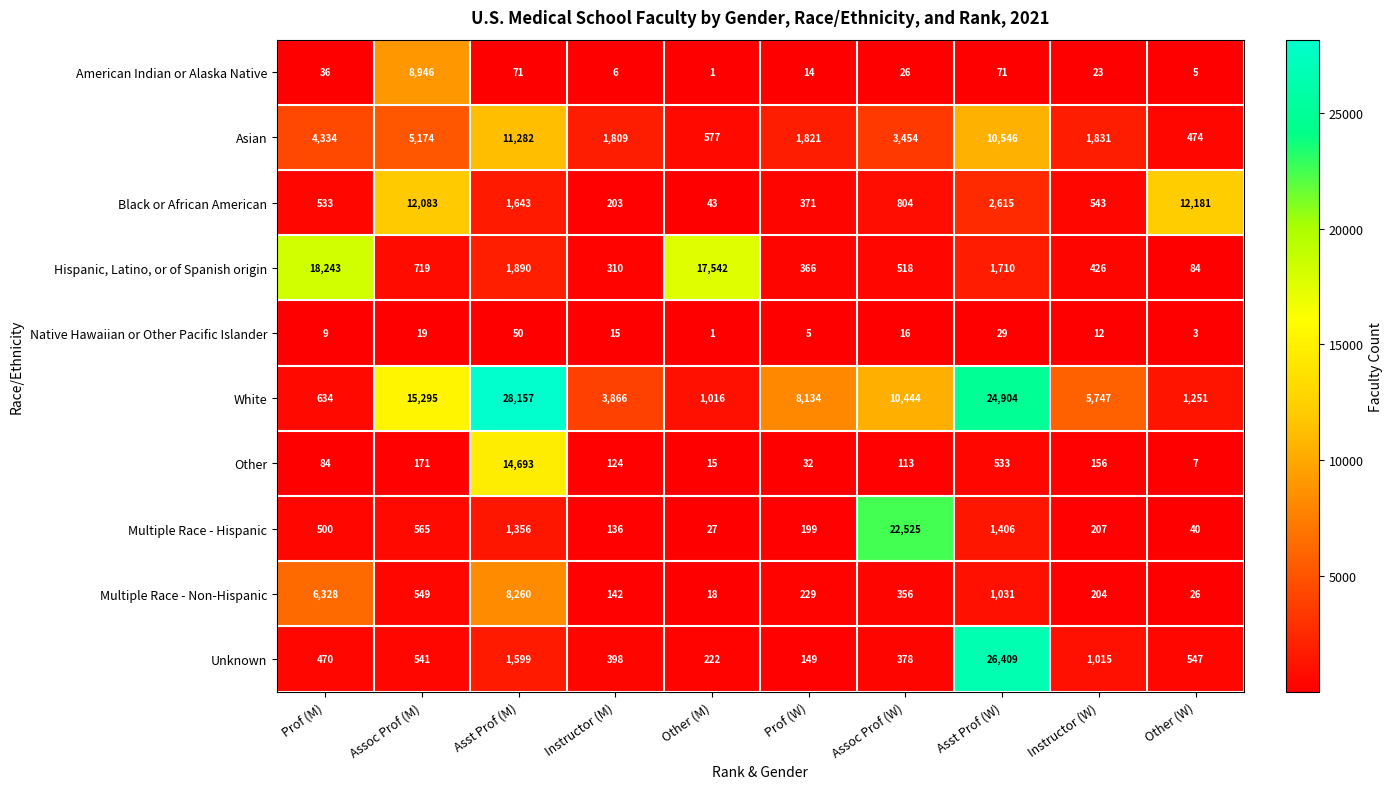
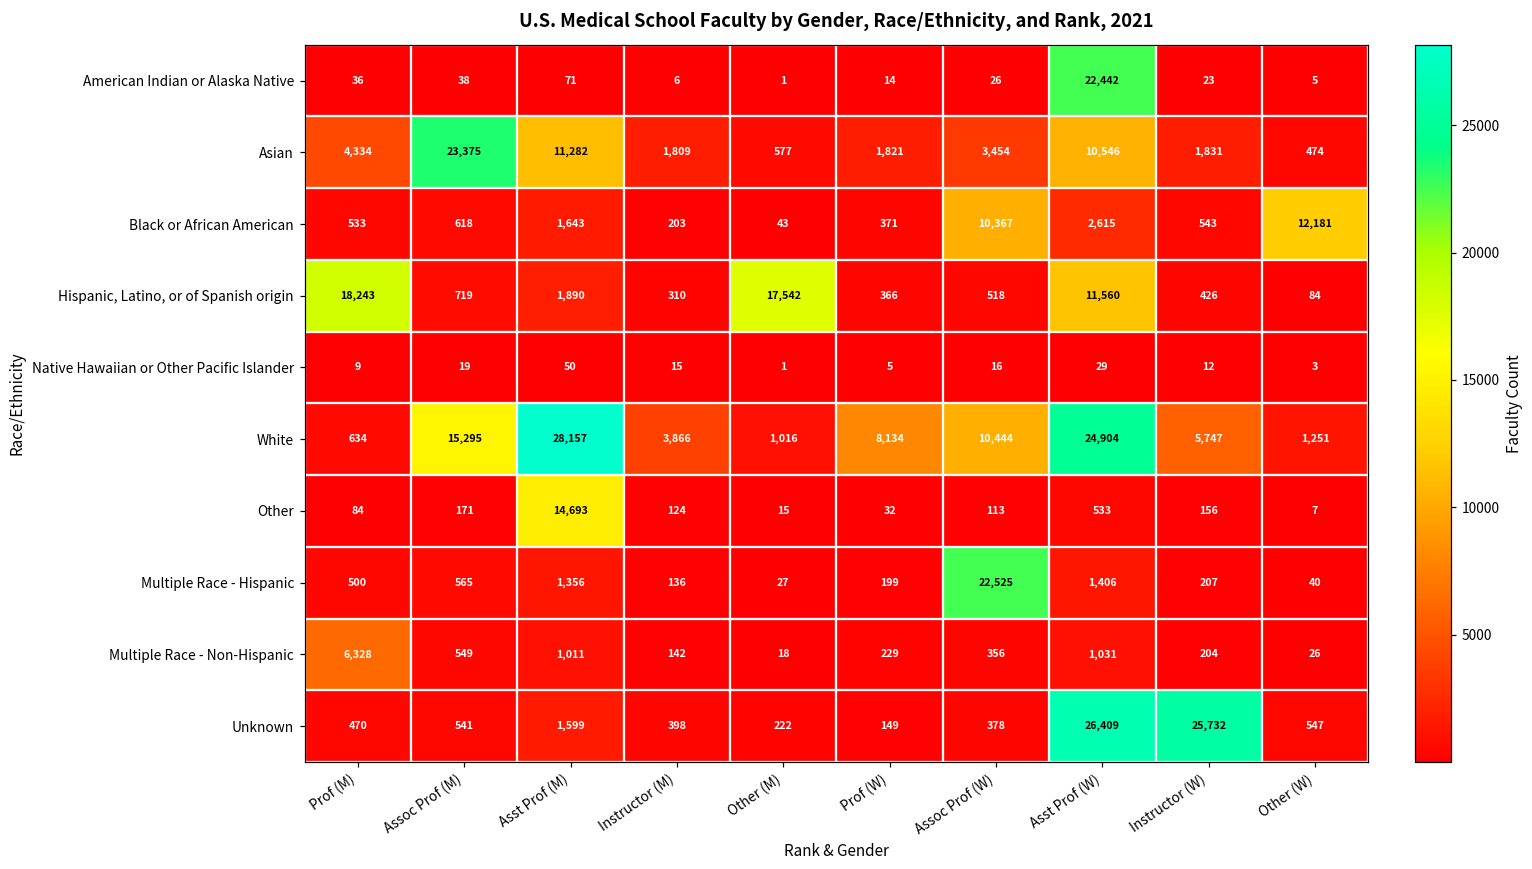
  {
    "American Indian or Alaska Native": {
      "Prof (M)": "36",
-     "Assoc Prof (M)": "8,946",
+     "Assoc Prof (M)": "38",
      "Asst Prof (M)": "71",
      "Instructor (M)": "6",
      "Other (M)": "1",
      "Prof (W)": "14",
      "Assoc Prof (W)": "26",
-     "Asst Prof (W)": "71",
+     "Asst Prof (W)": "22,442",
      "Instructor (W)": "23",
      "Other (W)": "5"
    },
    "Asian": {
      "Prof (M)": "4,334",
-     "Assoc Prof (M)": "5,174",
+     "Assoc Prof (M)": "23,375",
      "Asst Prof (M)": "11,282",
      "Instructor (M)": "1,809",
      "Other (M)": "577",
      "Prof (W)": "1,821",
      "Assoc Prof (W)": "3,454",
      "Asst Prof (W)": "10,546",
      "Instructor (W)": "1,831",
      "Other (W)": "474"
    },
    "Black or African American": {
      "Prof (M)": "533",
-     "Assoc Prof (M)": "12,083",
+     "Assoc Prof (M)": "618",
      "Asst Prof (M)": "1,643",
      "Instructor (M)": "203",
      "Other (M)": "43",
      "Prof (W)": "371",
-     "Assoc Prof (W)": "804",
+     "Assoc Prof (W)": "10,367",
      "Asst Prof (W)": "2,615",
      "Instructor (W)": "543",
      "Other (W)": "12,181"
    },
    "Hispanic, Latino, or of Spanish origin": {
      "Prof (M)": "18,243",
      "Assoc Prof (M)": "719",
      "Asst Prof (M)": "1,890",
      "Instructor (M)": "310",
      "Other (M)": "17,542",
      "Prof (W)": "366",
      "Assoc Prof (W)": "518",
-     "Asst Prof (W)": "1,710",
+     "Asst Prof (W)": "11,560",
      "Instructor (W)": "426",
      "Other (W)": "84"
    },
    "Native Hawaiian or Other Pacific Islander": {
      "Prof (M)": "9",
      "Assoc Prof (M)": "19",
      "Asst Prof (M)": "50",
      "Instructor (M)": "15",
      "Other (M)": "1",
      "Prof (W)": "5",
      "Assoc Prof (W)": "16",
      "Asst Prof (W)": "29",
      "Instructor (W)": "12",
      "Other (W)": "3"
    },
    "White": {
      "Prof (M)": "634",
      "Assoc Prof (M)": "15,295",
      "Asst Prof (M)": "28,157",
      "Instructor (M)": "3,866",
      "Other (M)": "1,016",
      "Prof (W)": "8,134",
      "Assoc Prof (W)": "10,444",
      "Asst Prof (W)": "24,904",
      "Instructor (W)": "5,747",
      "Other (W)": "1,251"
    },
    "Other": {
      "Prof (M)": "84",
      "Assoc Prof (M)": "171",
      "Asst Prof (M)": "14,693",
      "Instructor (M)": "124",
      "Other (M)": "15",
      "Prof (W)": "32",
      "Assoc Prof (W)": "113",
      "Asst Prof (W)": "533",
      "Instructor (W)": "156",
      "Other (W)": "7"
    },
    "Multiple Race - Hispanic": {
      "Prof (M)": "500",
      "Assoc Prof (M)": "565",
      "Asst Prof (M)": "1,356",
      "Instructor (M)": "136",
      "Other (M)": "27",
      "Prof (W)": "199",
      "Assoc Prof (W)": "22,525",
      "Asst Prof (W)": "1,406",
      "Instructor (W)": "207",
      "Other (W)": "40"
    },
    "Multiple Race - Non-Hispanic": {
      "Prof (M)": "6,328",
      "Assoc Prof (M)": "549",
-     "Asst Prof (M)": "8,260",
+     "Asst Prof (M)": "1,011",
      "Instructor (M)": "142",
      "Other (M)": "18",
      "Prof (W)": "229",
      "Assoc Prof (W)": "356",
      "Asst Prof (W)": "1,031",
      "Instructor (W)": "204",
      "Other (W)": "26"
    },
    "Unknown": {
      "Prof (M)": "470",
      "Assoc Prof (M)": "541",
      "Asst Prof (M)": "1,599",
      "Instructor (M)": "398",
      "Other (M)": "222",
      "Prof (W)": "149",
      "Assoc Prof (W)": "378",
      "Asst Prof (W)": "26,409",
-     "Instructor (W)": "1,015",
+     "Instructor (W)": "25,732",
      "Other (W)": "547"
    }
  }
